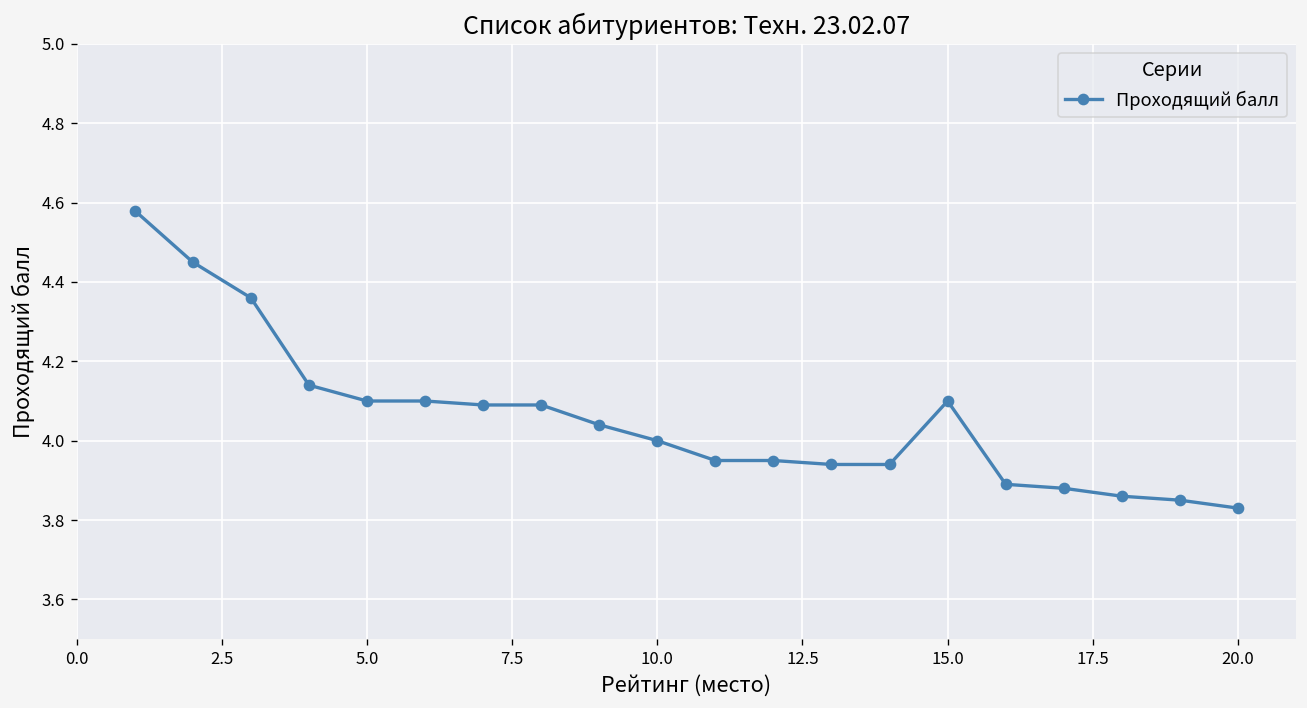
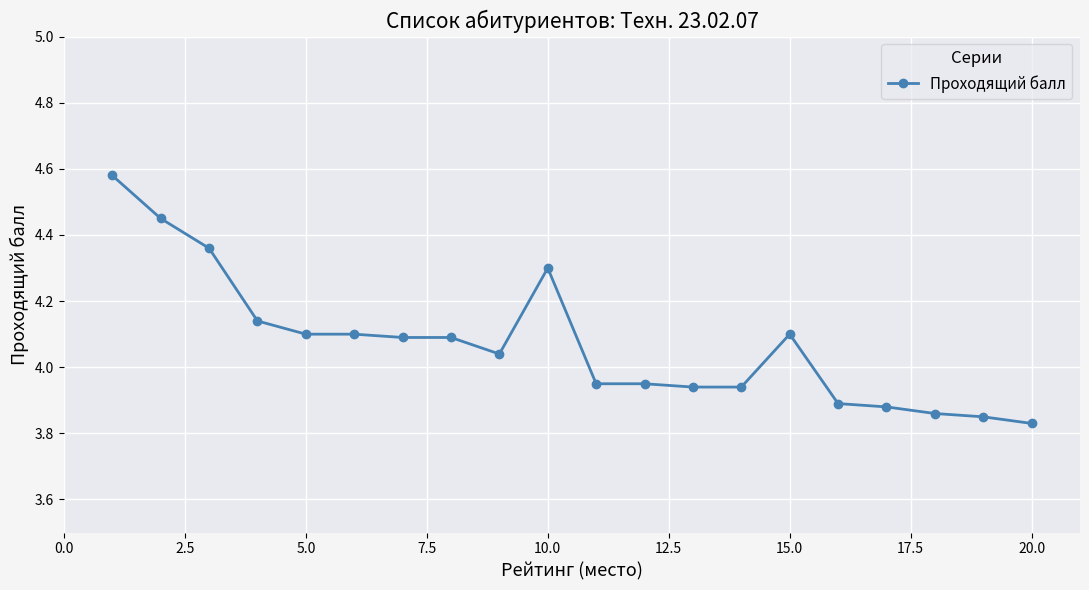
  {
    "5.0": 4.1,
-   "10.0": 4.0,
+   "10.0": 4.3,
    "15.0": 4.1,
    "20.0": 3.83
  }
